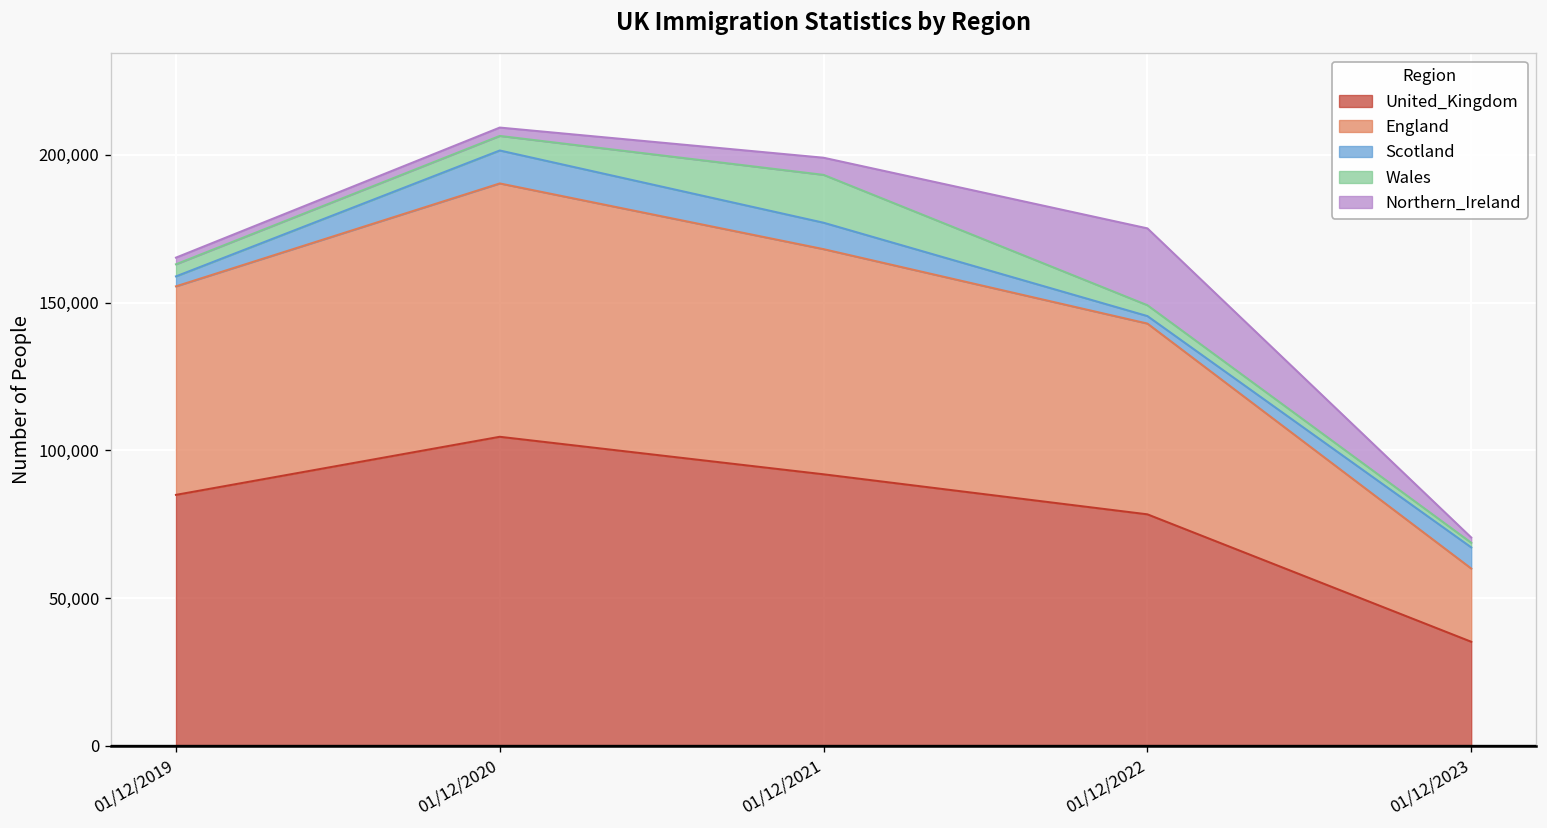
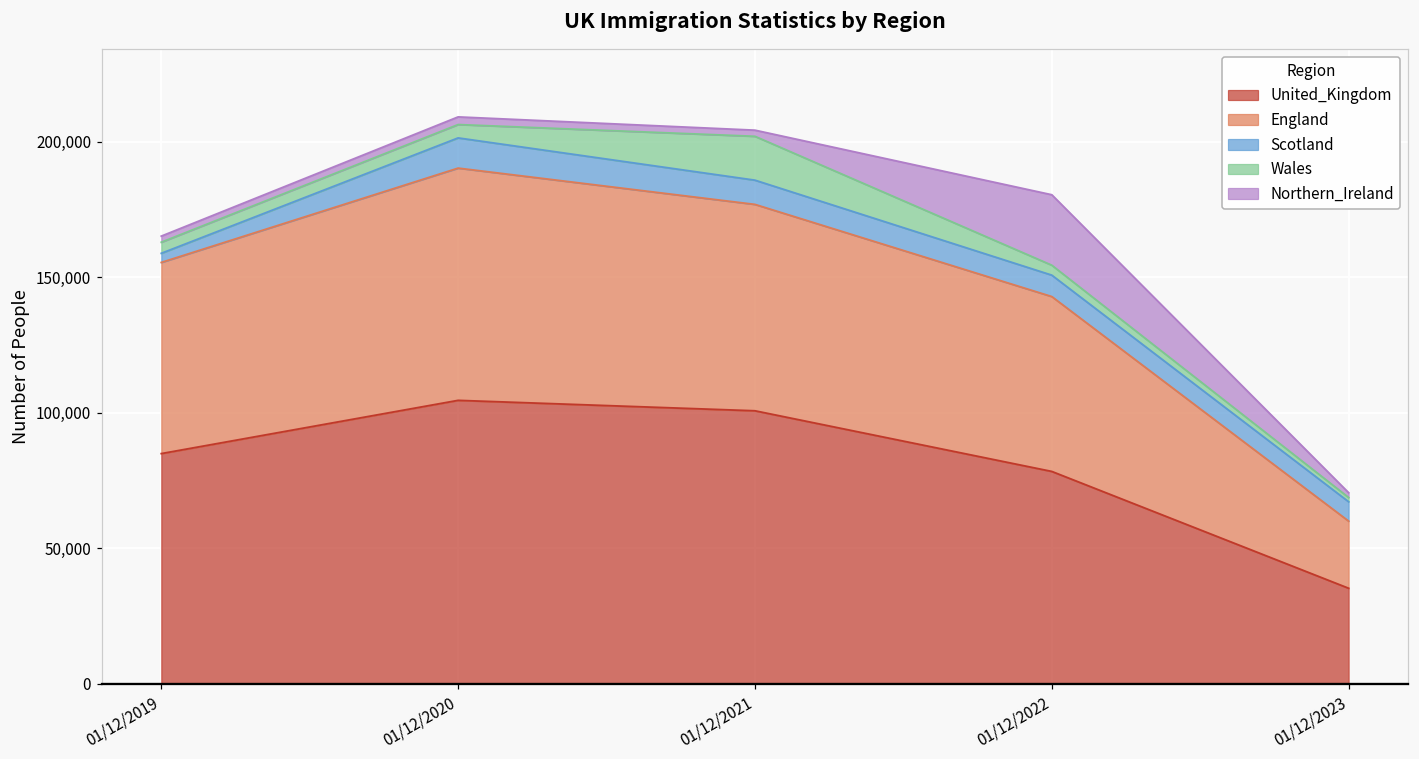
  {
    "United_Kingdom": {
      "01/12/2019": "85,000",
      "01/12/2020": "105,000",
-     "01/12/2021": "92,000",
+     "01/12/2021": "101,000",
      "01/12/2022": "78,000",
      "01/12/2023": "35,000"
    },
    "England": {
      "01/12/2019": "71,000",
      "01/12/2020": "86,000",
      "01/12/2021": "76,000",
      "01/12/2022": "65,000",
      "01/12/2023": "25,000"
    },
    "Scotland": {
      "01/12/2019": "3,000",
      "01/12/2020": "11,000",
      "01/12/2021": "9,000",
-     "01/12/2022": "3,000",
+     "01/12/2022": "8,000",
      "01/12/2023": "7,000"
    },
    "Wales": {
      "01/12/2019": "4,000",
      "01/12/2020": "5,000",
      "01/12/2021": "16,000",
      "01/12/2022": "4,000",
      "01/12/2023": "2,000"
    },
    "Northern_Ireland": {
      "01/12/2019": "2,000",
      "01/12/2020": "3,000",
-     "01/12/2021": "6,000",
+     "01/12/2021": "2,000",
      "01/12/2022": "26,000",
      "01/12/2023": "2,000"
    }
  }
